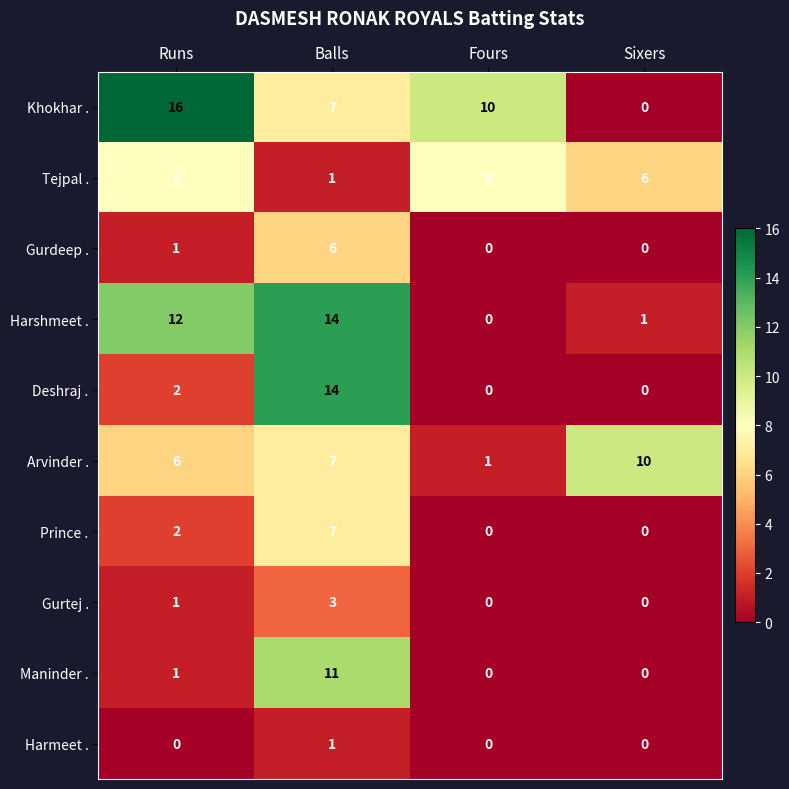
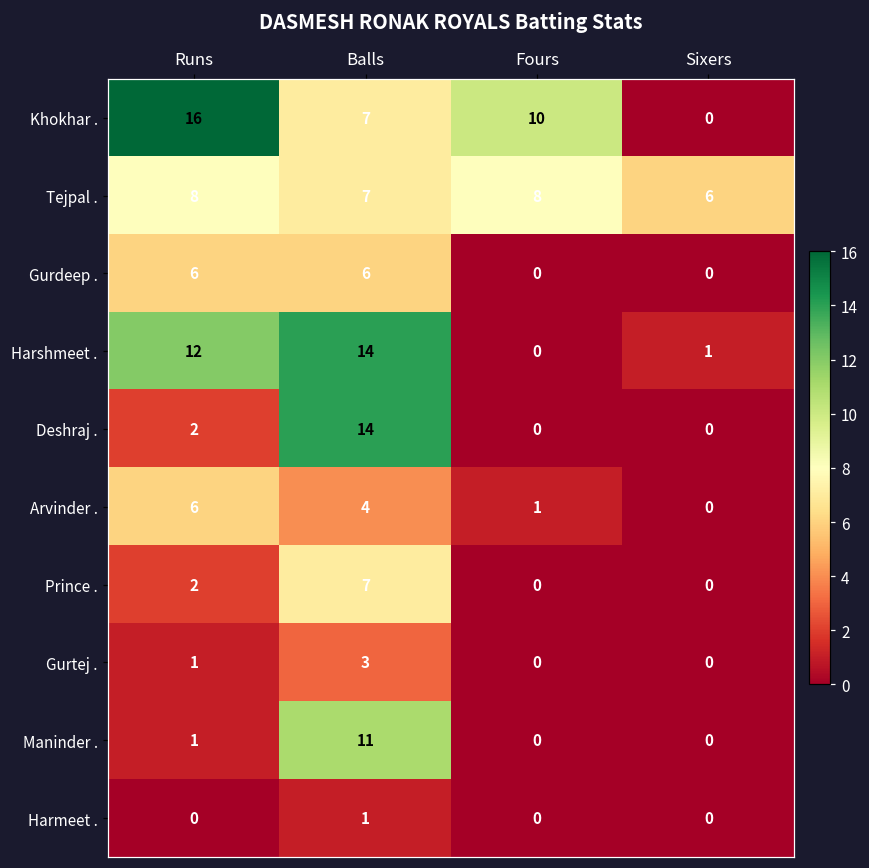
  {
    "Khokhar .": {
      "Runs": 16,
      "Balls": 7,
      "Fours": 10,
      "Sixers": 0
    },
    "Tejpal .": {
      "Runs": 8,
-     "Balls": 1,
+     "Balls": 7,
      "Fours": 8,
      "Sixers": 6
    },
    "Gurdeep .": {
-     "Runs": 1,
+     "Runs": 6,
      "Balls": 6,
      "Fours": 0,
      "Sixers": 0
    },
    "Harshmeet .": {
      "Runs": 12,
      "Balls": 14,
      "Fours": 0,
      "Sixers": 1
    },
    "Deshraj .": {
      "Runs": 2,
      "Balls": 14,
      "Fours": 0,
      "Sixers": 0
    },
    "Arvinder .": {
      "Runs": 6,
-     "Balls": 7,
+     "Balls": 4,
      "Fours": 1,
-     "Sixers": 10
+     "Sixers": 0
    },
    "Prince .": {
      "Runs": 2,
      "Balls": 7,
      "Fours": 0,
      "Sixers": 0
    },
    "Gurtej .": {
      "Runs": 1,
      "Balls": 3,
      "Fours": 0,
      "Sixers": 0
    },
    "Maninder .": {
      "Runs": 1,
      "Balls": 11,
      "Fours": 0,
      "Sixers": 0
    },
    "Harmeet .": {
      "Runs": 0,
      "Balls": 1,
      "Fours": 0,
      "Sixers": 0
    }
  }
